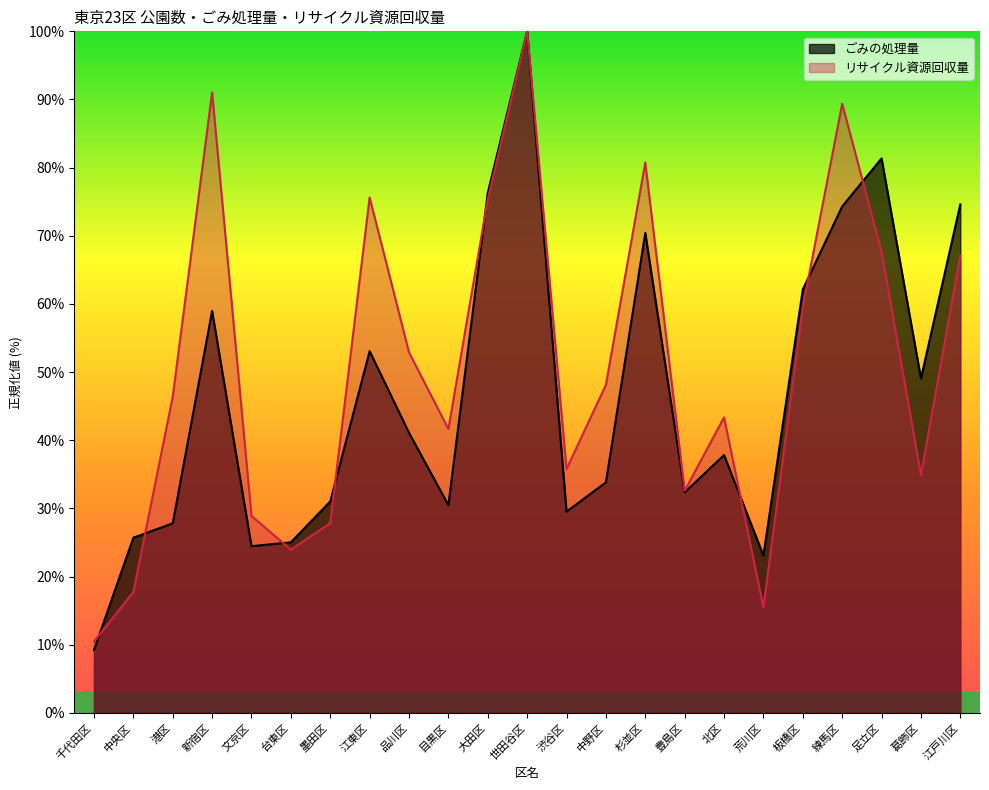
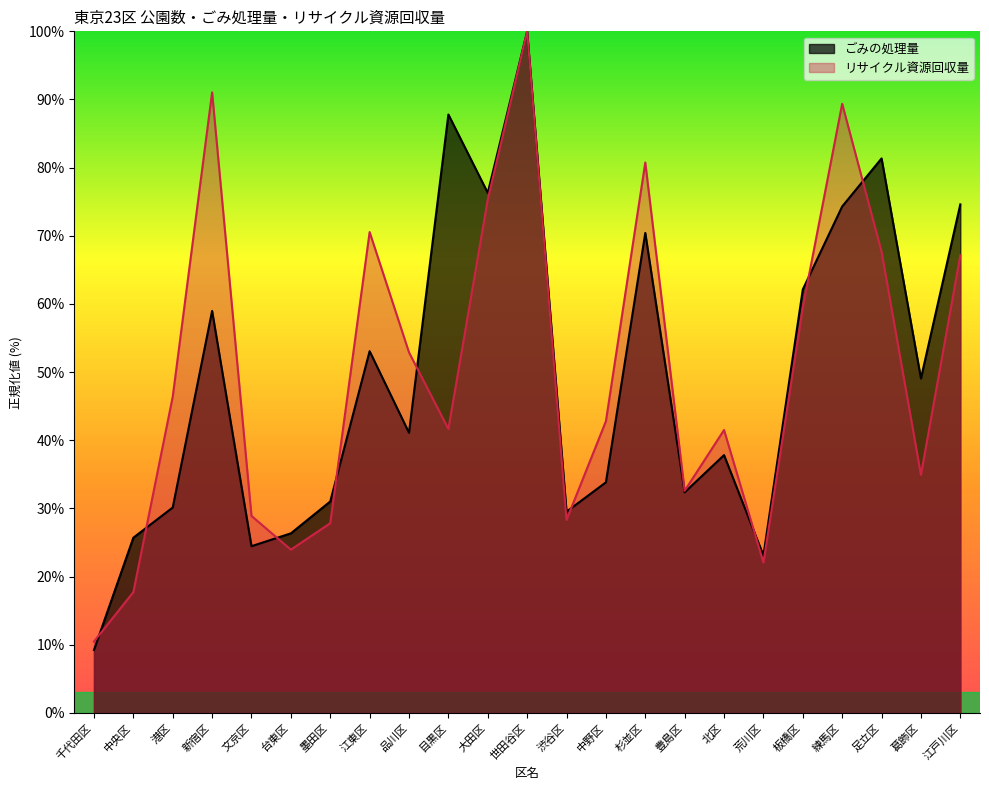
  {
    "ごみの処理量": {
      "千代田区": "9%",
      "中央区": "26%",
-     "港区": "28%",
+     "港区": "30%",
      "新宿区": "59%",
      "文京区": "24%",
-     "台東区": "25%",
+     "台東区": "26%",
      "墨田区": "31%",
      "江東区": "53%",
      "品川区": "41%",
-     "目黒区": "30%",
+     "目黒区": "88%",
      "大田区": "76%",
      "渋谷区": "30%",
      "中野区": "34%",
      "杉並区": "70%",
      "北区": "38%",
      "荒川区": "23%",
      "板橋区": "62%",
      "練馬区": "74%",
      "足立区": "81%",
      "葛飾区": "49%",
      "江戸川区": "75%"
    },
    "リサイクル資源回収量": {
      "千代田区": "10%",
      "中央区": "18%",
      "港区": "46%",
      "新宿区": "91%",
      "文京区": "29%",
      "台東区": "24%",
      "墨田区": "28%",
-     "江東区": "76%",
+     "江東区": "71%",
      "品川区": "53%",
      "目黒区": "42%",
      "大田区": "75%",
-     "渋谷区": "36%",
-     "中野区": "48%",
+     "渋谷区": "28%",
+     "中野区": "43%",
      "杉並区": "81%",
-     "北区": "43%",
-     "荒川区": "15%",
+     "北区": "42%",
+     "荒川区": "22%",
      "板橋区": "60%",
      "練馬区": "89%",
      "足立区": "68%",
      "葛飾区": "35%",
      "江戸川区": "67%"
    }
  }
